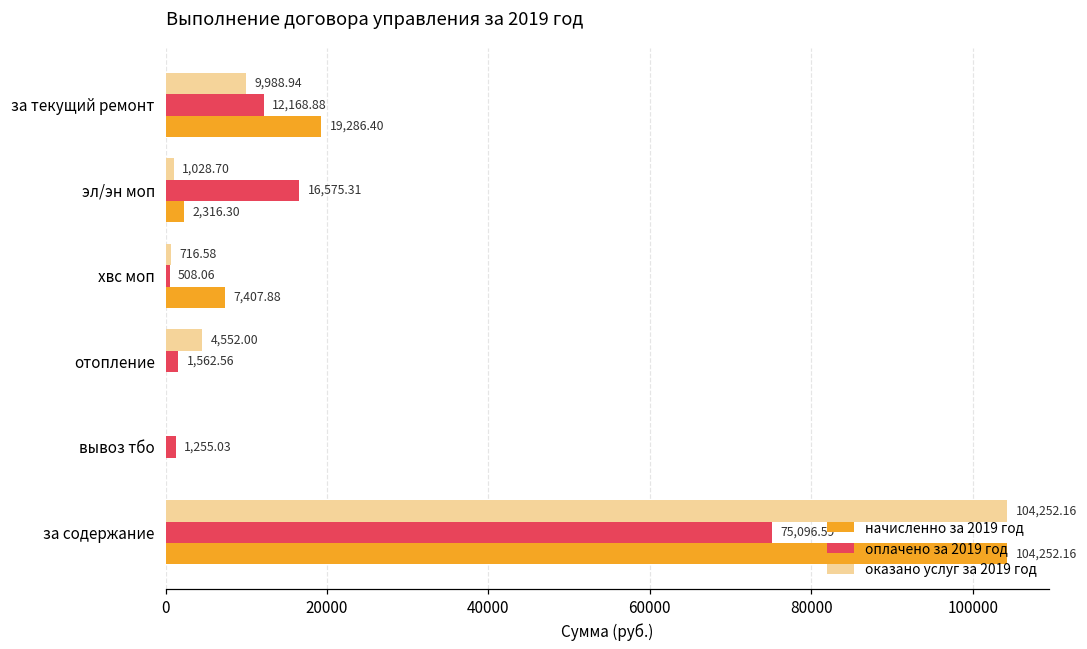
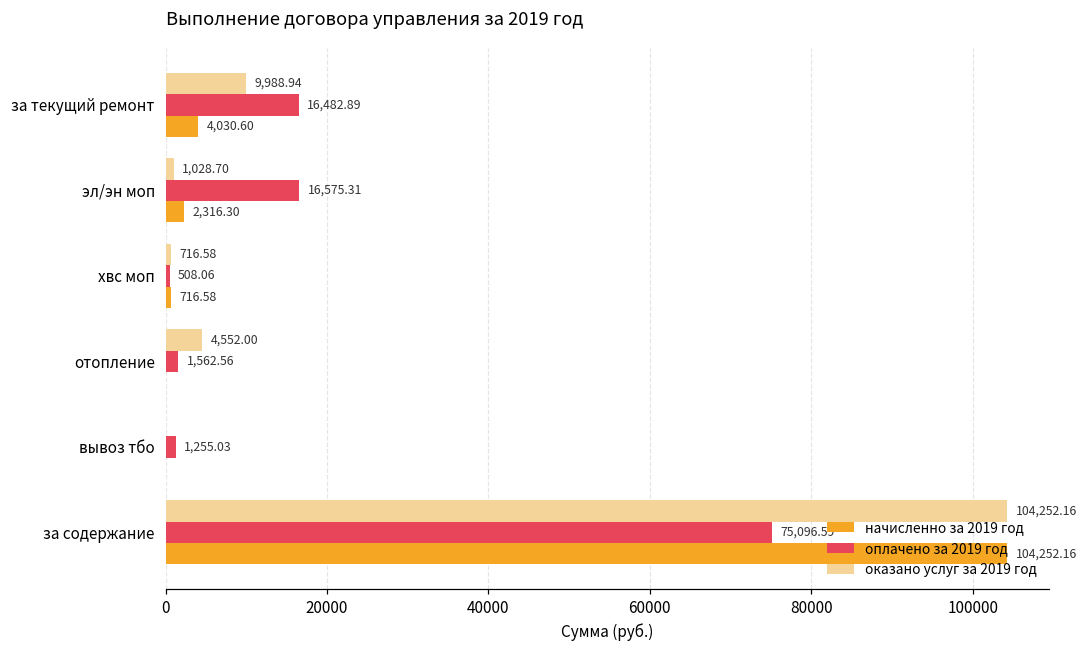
  {
    "начисленно за 2019 год": {
-     "за текущий ремонт": "19,286.40",
+     "за текущий ремонт": "4,030.60",
      "эл/эн моп": "2,316.30",
-     "хвс моп": "7,407.88",
+     "хвс моп": "716.58",
      "за содержание": "104,252.16"
    },
    "оплачено за 2019 год": {
-     "за текущий ремонт": "12,168.88",
+     "за текущий ремонт": "16,482.89",
      "эл/эн моп": "16,575.31",
      "хвс моп": "508.06",
      "отопление": "1,562.56",
      "вывоз тбо": "1,255.03",
      "за содержание": "75,096.59"
    },
    "оказано услуг за 2019 год": {
      "за текущий ремонт": "9,988.94",
      "эл/эн моп": "1,028.70",
      "хвс моп": "716.58",
      "отопление": "4,552.00",
      "за содержание": "104,252.16"
    }
  }
